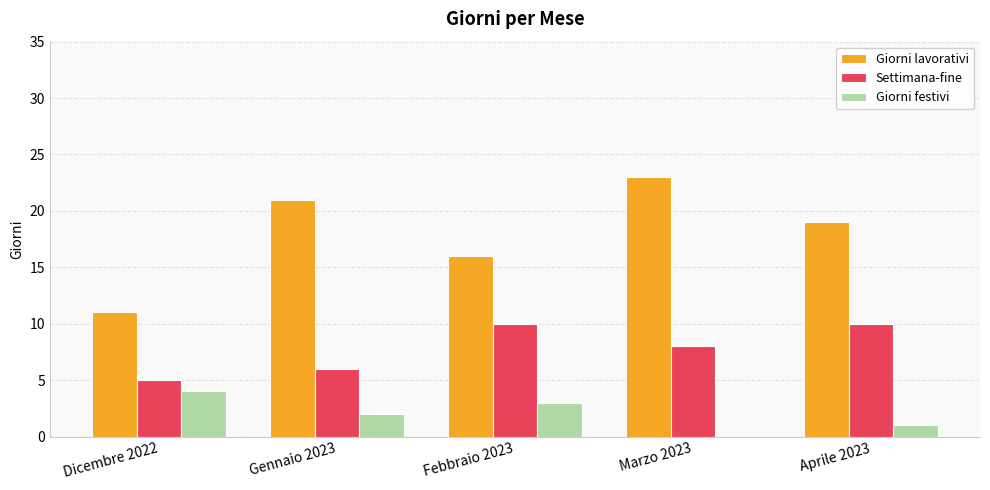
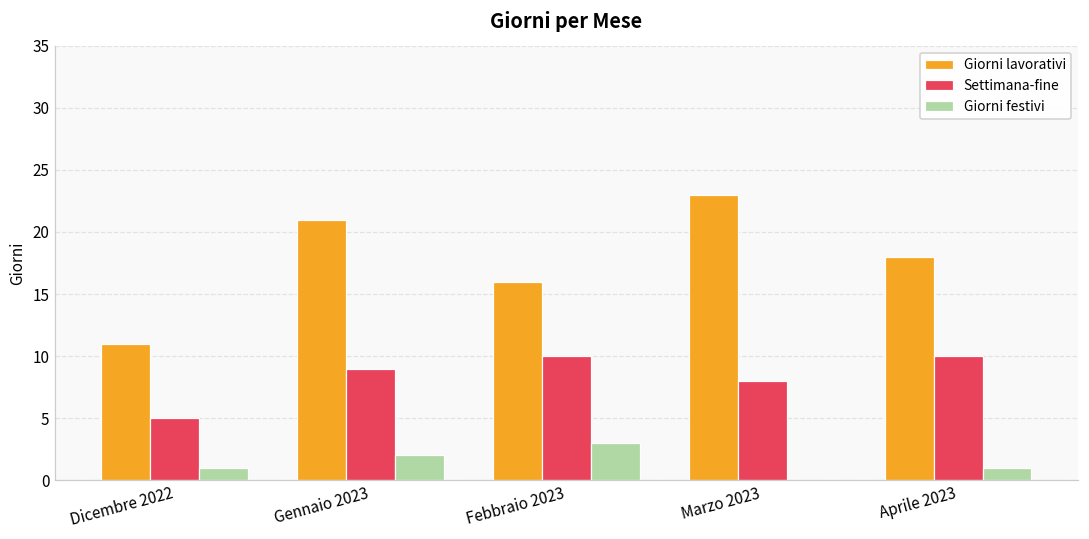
  {
    "Giorni lavorativi": {
      "Dicembre 2022": 11,
      "Gennaio 2023": 21,
      "Febbraio 2023": 16,
      "Marzo 2023": 23,
-     "Aprile 2023": 19
+     "Aprile 2023": 18
    },
    "Settimana-fine": {
      "Dicembre 2022": 5,
-     "Gennaio 2023": 6,
+     "Gennaio 2023": 9,
      "Febbraio 2023": 10,
      "Marzo 2023": 8,
      "Aprile 2023": 10
    },
    "Giorni festivi": {
-     "Dicembre 2022": 4,
+     "Dicembre 2022": 1,
      "Gennaio 2023": 2,
      "Febbraio 2023": 3,
      "Marzo 2023": 0,
      "Aprile 2023": 1
    }
  }
